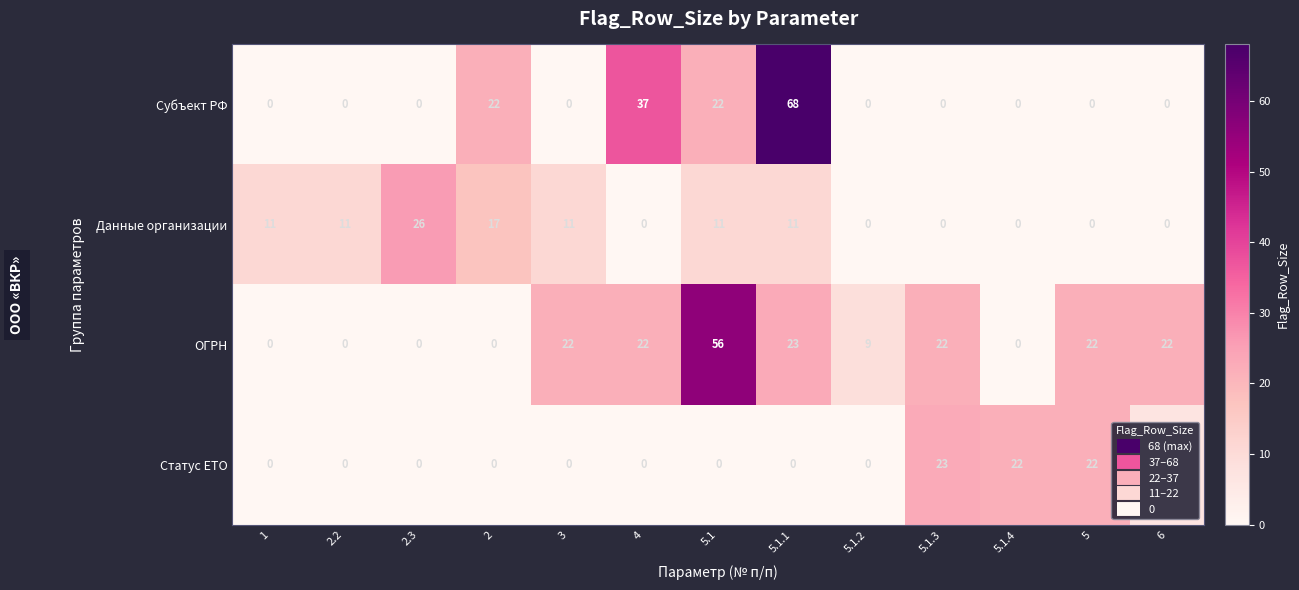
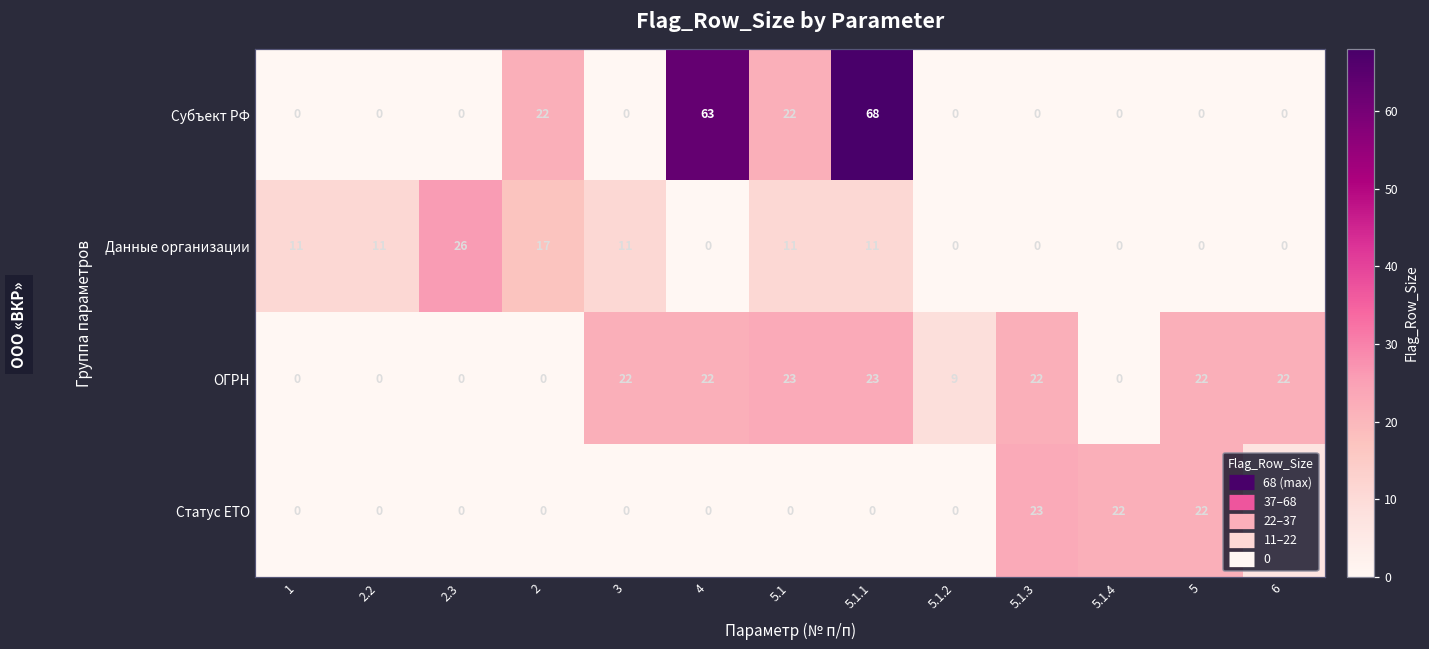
  {
    "Субъект РФ": {
-     "4": 37,
+     "4": 63,
      "5.1.1": 68
    },
    "Данные организации": {
      "2.3": 26
    },
    "ОГРН": {
-     "5.1": 56,
+     "5.1": 23,
      "5.1.1": 23
    },
    "Статус ЕТО": {
      "5.1.3": 23
    }
  }
